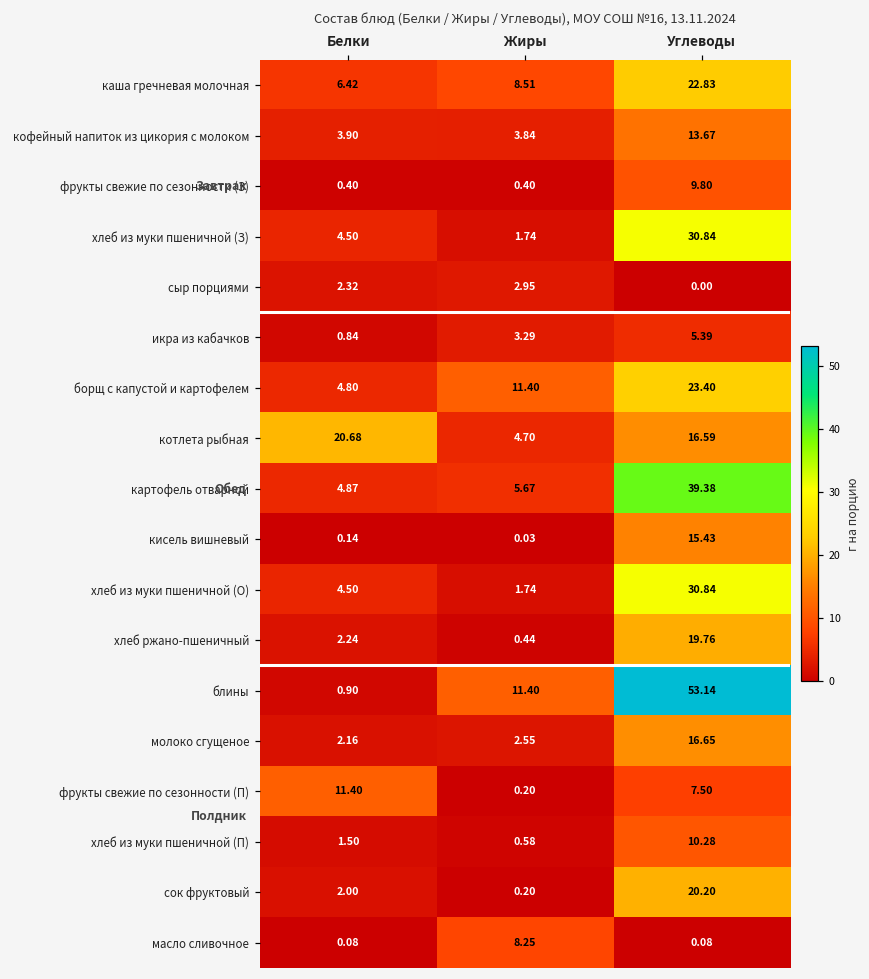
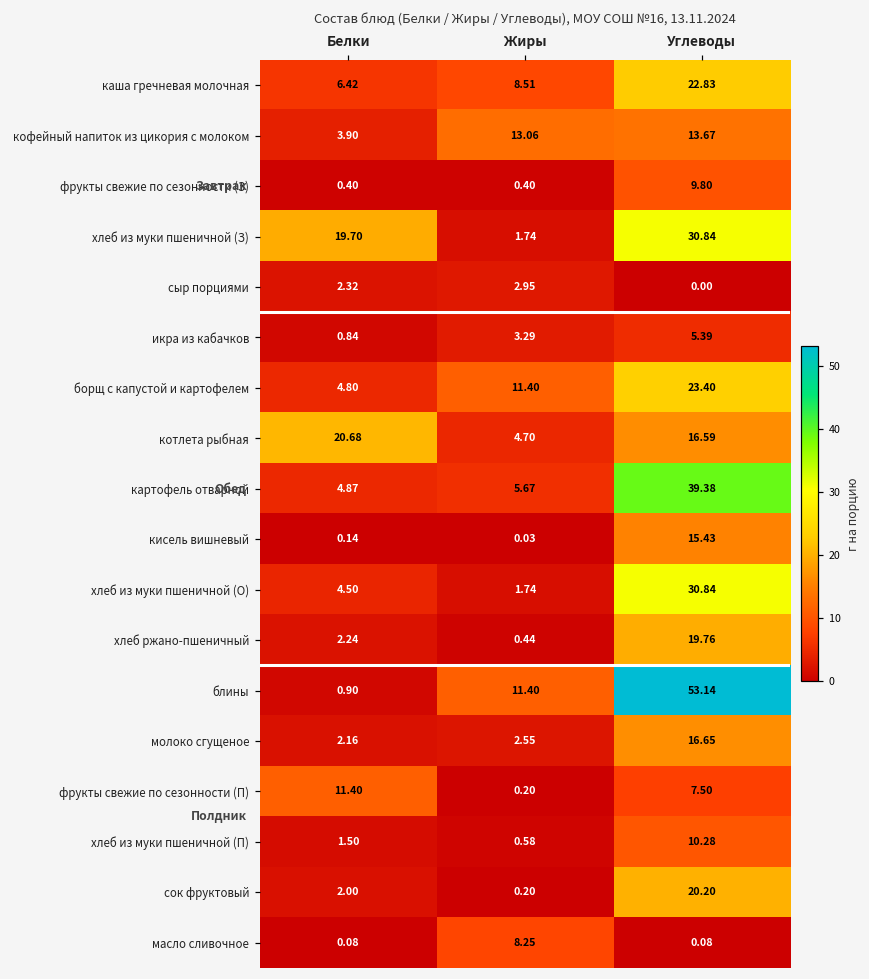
  {
    "каша гречневая молочная": {
      "Белки": 6.42,
      "Жиры": 8.51,
      "Углеводы": 22.83
    },
    "кофейный напиток из цикория с молоком": {
      "Белки": 3.90,
-     "Жиры": 3.84,
+     "Жиры": 13.06,
      "Углеводы": 13.67
    },
    "фрукты свежие по сезонности (З)": {
      "Белки": 0.40,
      "Жиры": 0.40,
      "Углеводы": 9.80
    },
    "хлеб из муки пшеничной (З)": {
-     "Белки": 4.50,
+     "Белки": 19.70,
      "Жиры": 1.74,
      "Углеводы": 30.84
    },
    "сыр порциями": {
      "Белки": 2.32,
      "Жиры": 2.95,
      "Углеводы": 0.00
    },
    "икра из кабачков": {
      "Белки": 0.84,
      "Жиры": 3.29,
      "Углеводы": 5.39
    },
    "борщ с капустой и картофелем": {
      "Белки": 4.80,
      "Жиры": 11.40,
      "Углеводы": 23.40
    },
    "котлета рыбная": {
      "Белки": 20.68,
      "Жиры": 4.70,
      "Углеводы": 16.59
    },
    "картофель отварной": {
      "Белки": 4.87,
      "Жиры": 5.67,
      "Углеводы": 39.38
    },
    "кисель вишневый": {
      "Белки": 0.14,
      "Жиры": 0.03,
      "Углеводы": 15.43
    },
    "хлеб из муки пшеничной (О)": {
      "Белки": 4.50,
      "Жиры": 1.74,
      "Углеводы": 30.84
    },
    "хлеб ржано-пшеничный": {
      "Белки": 2.24,
      "Жиры": 0.44,
      "Углеводы": 19.76
    },
    "блины": {
      "Белки": 0.90,
      "Жиры": 11.40,
      "Углеводы": 53.14
    },
    "молоко сгущеное": {
      "Белки": 2.16,
      "Жиры": 2.55,
      "Углеводы": 16.65
    },
    "фрукты свежие по сезонности (П)": {
      "Белки": 11.40,
      "Жиры": 0.20,
      "Углеводы": 7.50
    },
    "хлеб из муки пшеничной (П)": {
      "Белки": 1.50,
      "Жиры": 0.58,
      "Углеводы": 10.28
    },
    "сок фруктовый": {
      "Белки": 2.00,
      "Жиры": 0.20,
      "Углеводы": 20.20
    },
    "масло сливочное": {
      "Белки": 0.08,
      "Жиры": 8.25,
      "Углеводы": 0.08
    }
  }
